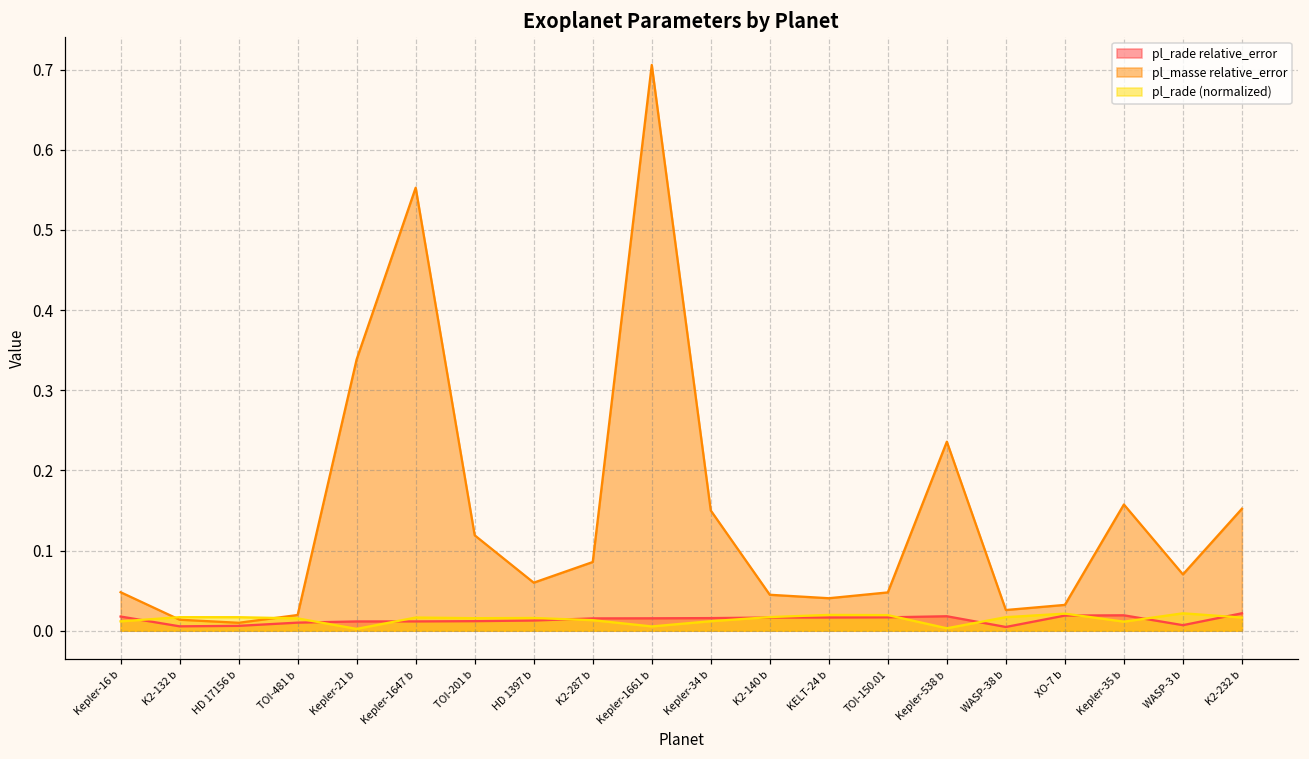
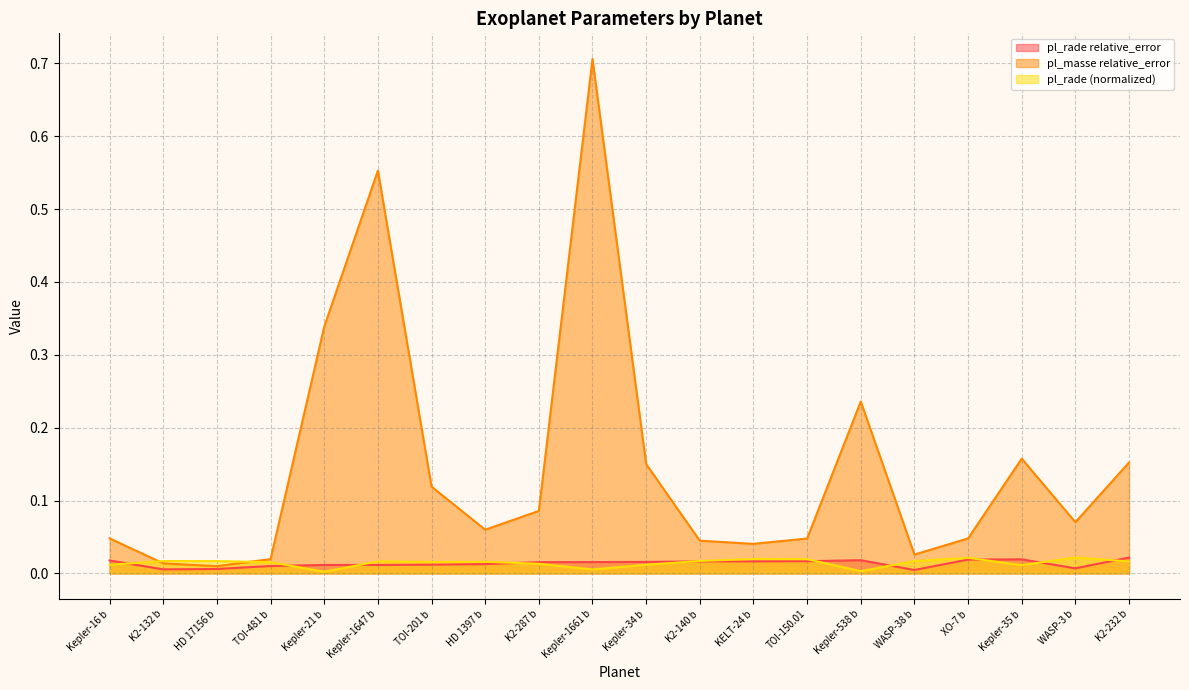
  {
    "pl_rade relative_error": {
      "Kepler-16 b": 0.02,
      "K2-132 b": 0.01,
      "HD 17156 b": 0.01,
      "TOI-481 b": 0.01,
      "Kepler-21 b": 0.01,
      "Kepler-1647 b": 0.01,
      "TOI-201 b": 0.01,
      "Kepler-1661 b": 0.02,
      "Kepler-34 b": 0.02,
      "Kepler-538 b": 0.02,
      "WASP-38 b": 0.00,
      "Kepler-35 b": 0.02,
      "WASP-3 b": 0.01,
      "K2-232 b": 0.02
    },
    "pl_masse relative_error": {
      "Kepler-16 b": 0.05,
      "HD 17156 b": 0.01,
      "TOI-481 b": 0.02,
      "Kepler-21 b": 0.34,
      "Kepler-1647 b": 0.55,
      "TOI-201 b": 0.12,
      "HD 1397 b": 0.06,
      "K2-287 b": 0.09,
      "Kepler-1661 b": 0.71,
      "Kepler-34 b": 0.15,
      "K2-140 b": 0.04,
      "KELT-24 b": 0.04,
      "TOI-150.01": 0.05,
      "Kepler-538 b": 0.24,
      "WASP-38 b": 0.03,
-     "XO-7 b": 0.03,
+     "XO-7 b": 0.05,
      "Kepler-35 b": 0.16,
      "WASP-3 b": 0.07,
      "K2-232 b": 0.15
    },
    "pl_rade (normalized)": {
      "Kepler-16 b": 0.01,
      "HD 17156 b": 0.02,
      "TOI-481 b": 0.02,
      "Kepler-21 b": 0.00,
      "Kepler-1647 b": 0.02,
      "TOI-201 b": 0.02,
      "Kepler-1661 b": 0.01,
      "Kepler-34 b": 0.01,
      "Kepler-538 b": 0.00,
      "WASP-38 b": 0.02,
      "Kepler-35 b": 0.01,
      "WASP-3 b": 0.02,
      "K2-232 b": 0.02
    }
  }
